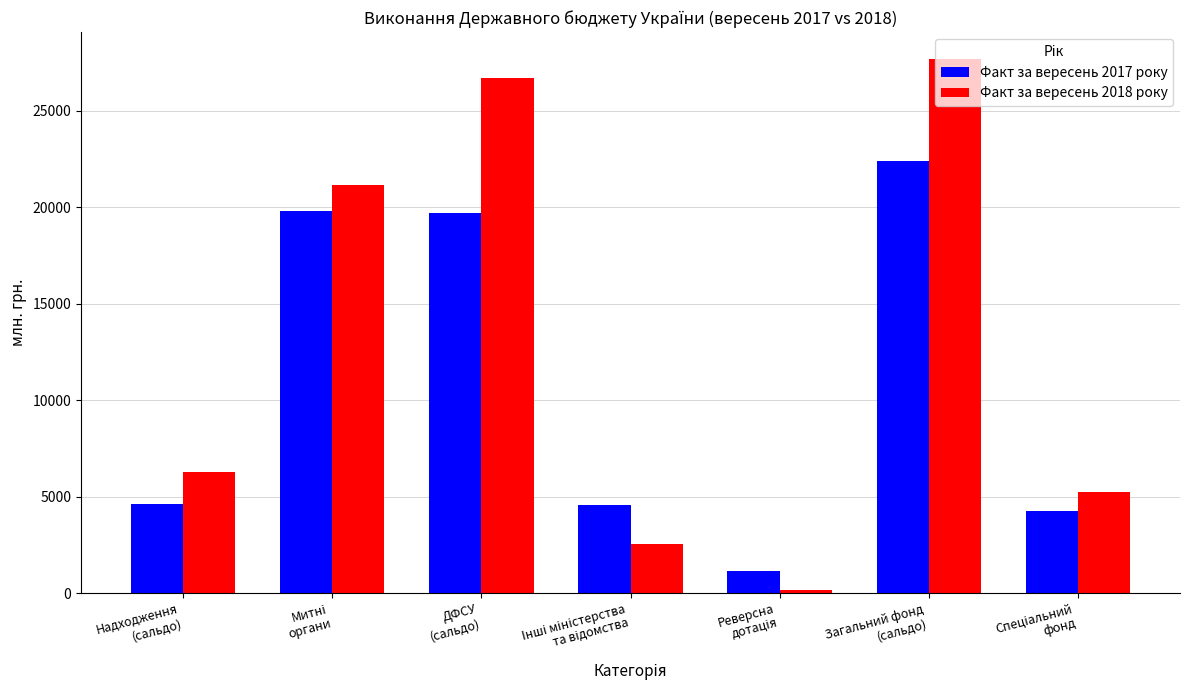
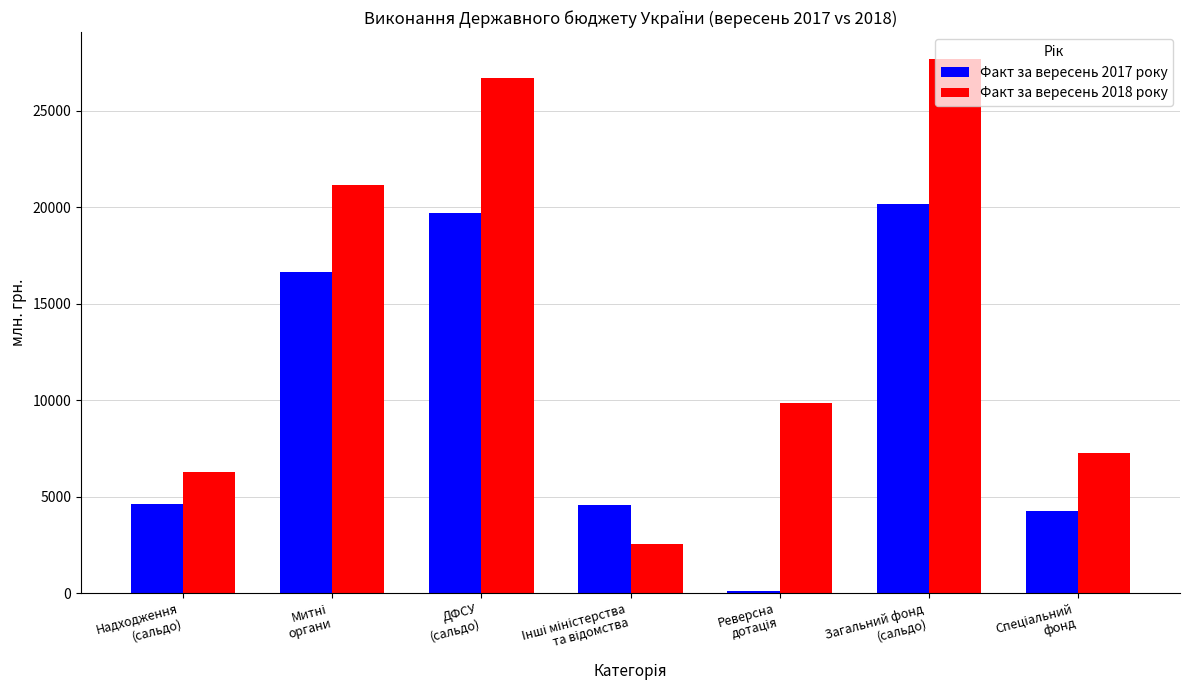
  {
    "Факт за вересень 2017 року": {
      "Надходження (сальдо)": 4600,
-     "Митні органи": 19800,
+     "Митні органи": 16700,
      "ДФСУ (сальдо)": 19700,
      "Інші міністерства та відомства": 4600,
-     "Реверсна дотація": 1100,
-     "Загальний фонд (сальдо)": 22400,
+     "Реверсна дотація": 100,
+     "Загальний фонд (сальдо)": 20200,
      "Спеціальний фонд": 4300
    },
    "Факт за вересень 2018 року": {
      "Надходження (сальдо)": 6300,
      "Митні органи": 21200,
      "ДФСУ (сальдо)": 26700,
      "Інші міністерства та відомства": 2500,
-     "Реверсна дотація": 200,
-     "Спеціальний фонд": 5200
+     "Реверсна дотація": 9800,
+     "Спеціальний фонд": 7300
    }
  }
